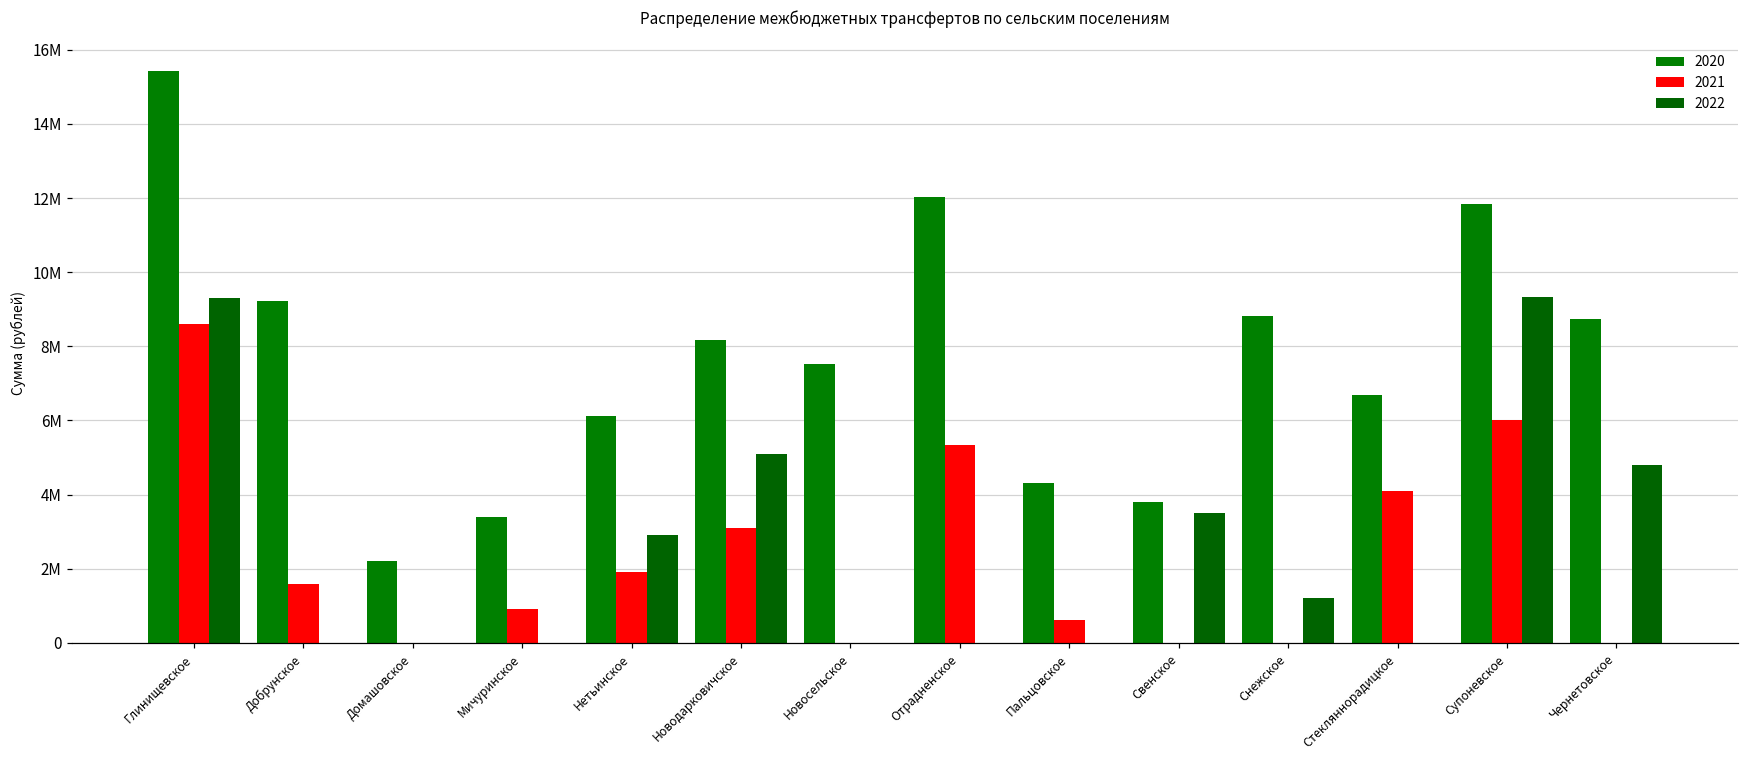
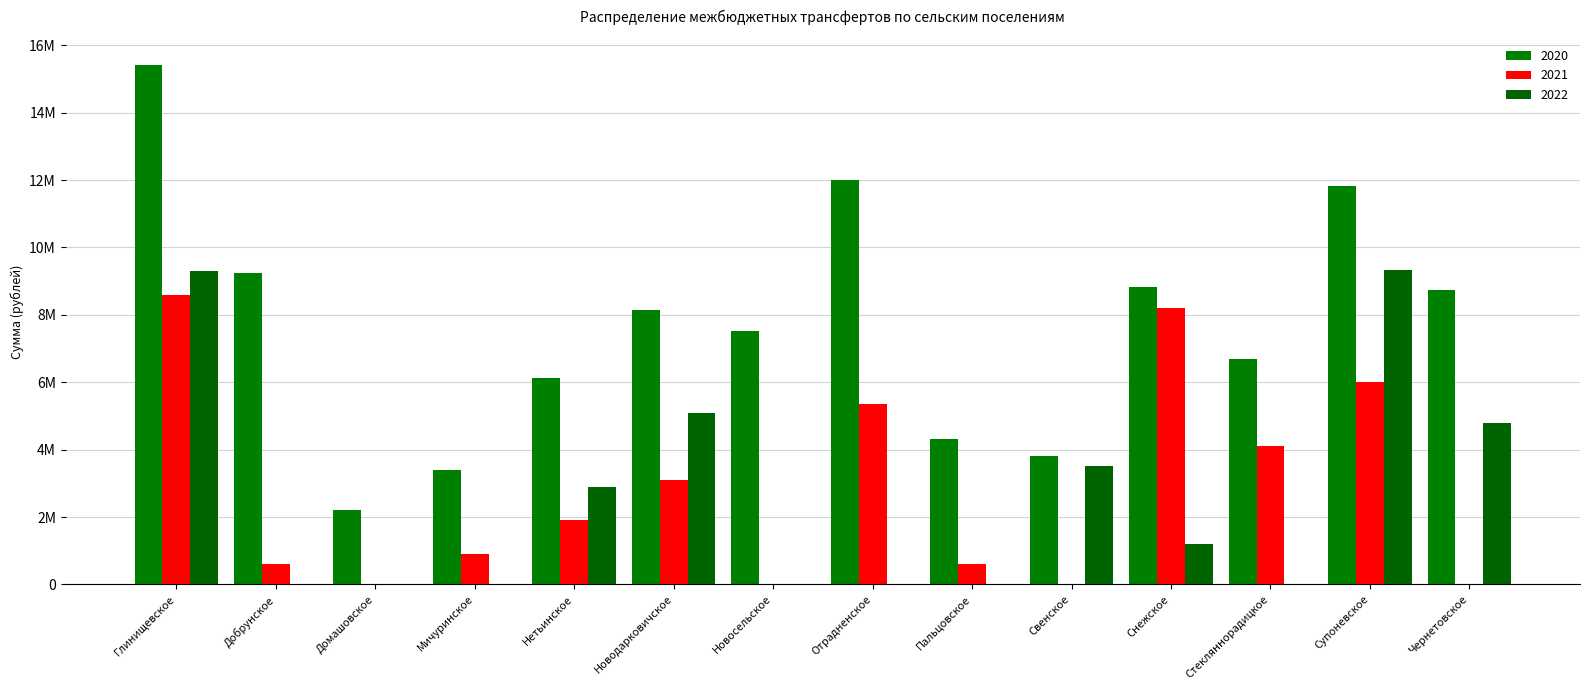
  {
    "2021": {
      "Глинищевское": 8600000,
-     "Добрунское": 1600000,
+     "Добрунское": 600000,
      "Домашовское": 0,
      "Мичуринское": 900000,
      "Нетьинское": 1900000,
      "Новодарковичское": 3100000,
      "Новосельское": 0,
      "Отрадненское": 5300000,
      "Пальцовское": 600000,
      "Свенское": 0,
-     "Снежское": 0,
+     "Снежское": 8200000,
      "Стекляннорадицкое": 4100000,
      "Супоневское": 6000000,
      "Чернетовское": 0
    }
  }
